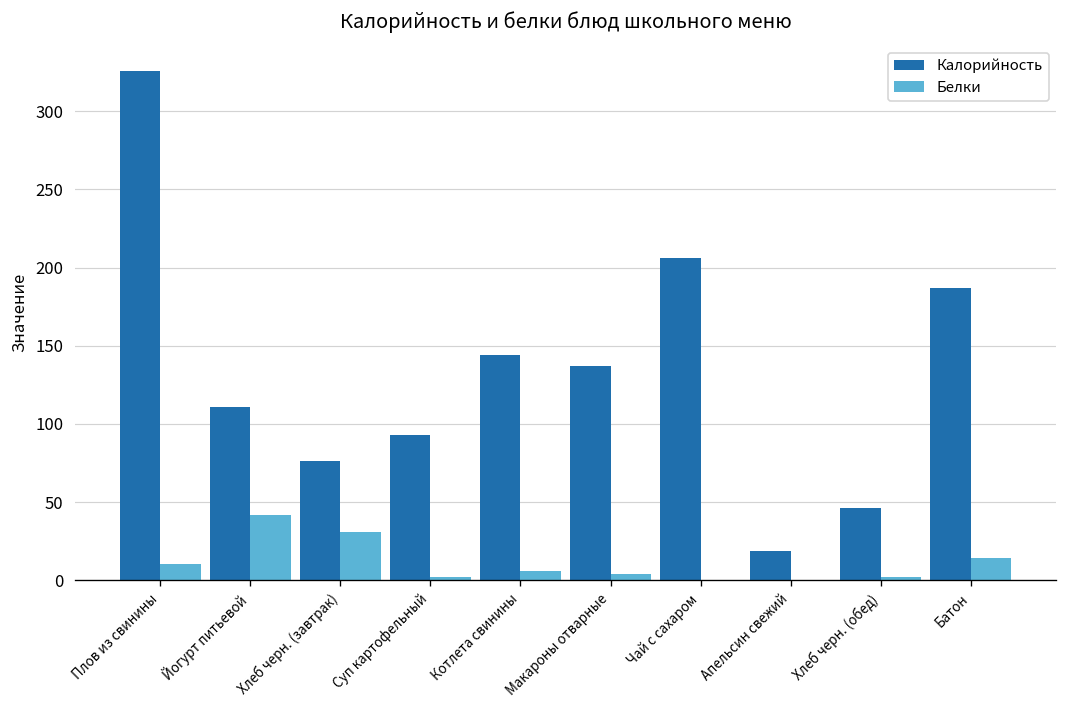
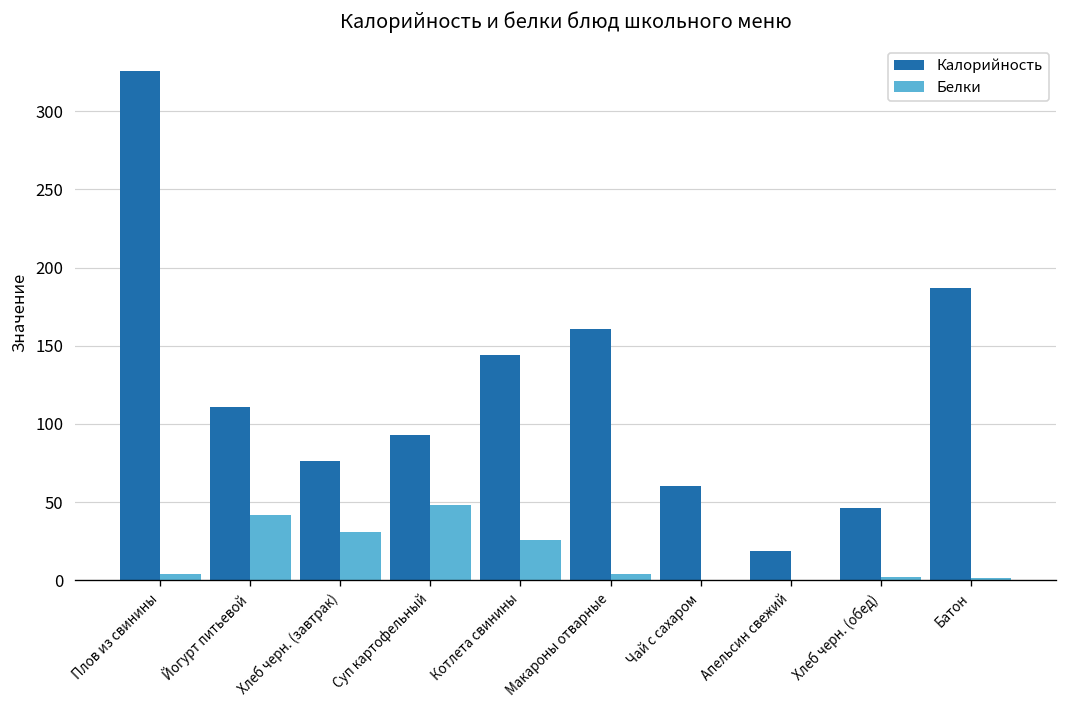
  {
    "Калорийность": {
      "Плов из свинины": 326,
      "Йогурт питьевой": 111,
      "Хлеб черн. (завтрак)": 76,
      "Суп картофельный": 93,
      "Котлета свинины": 144,
-     "Макароны отварные": 137,
-     "Чай с сахаром": 206,
+     "Макароны отварные": 161,
+     "Чай с сахаром": 60,
      "Апельсин свежий": 19,
      "Хлеб черн. (обед)": 46,
      "Батон": 187
    },
    "Белки": {
-     "Плов из свинины": 10,
+     "Плов из свинины": 4,
      "Йогурт питьевой": 42,
      "Хлеб черн. (завтрак)": 31,
-     "Суп картофельный": 2,
-     "Котлета свинины": 6,
+     "Суп картофельный": 48,
+     "Котлета свинины": 26,
      "Макароны отварные": 4,
      "Хлеб черн. (обед)": 2,
-     "Батон": 14
+     "Батон": 2
    }
  }
